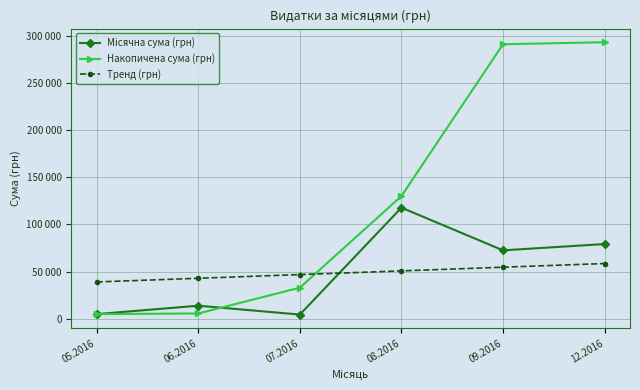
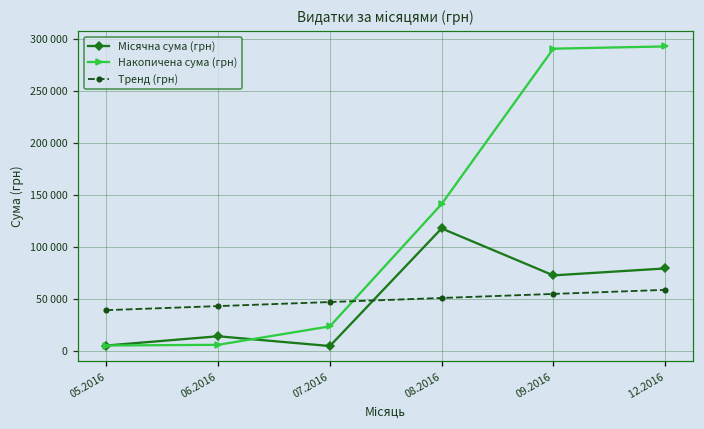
  {
    "Накопичена сума (грн)": {
      "06.2016": 10000,
-     "07.2016": 30000,
-     "08.2016": 130000,
+     "07.2016": 20000,
+     "08.2016": 140000,
      "09.2016": 290000,
      "12.2016": 290000
    }
  }
